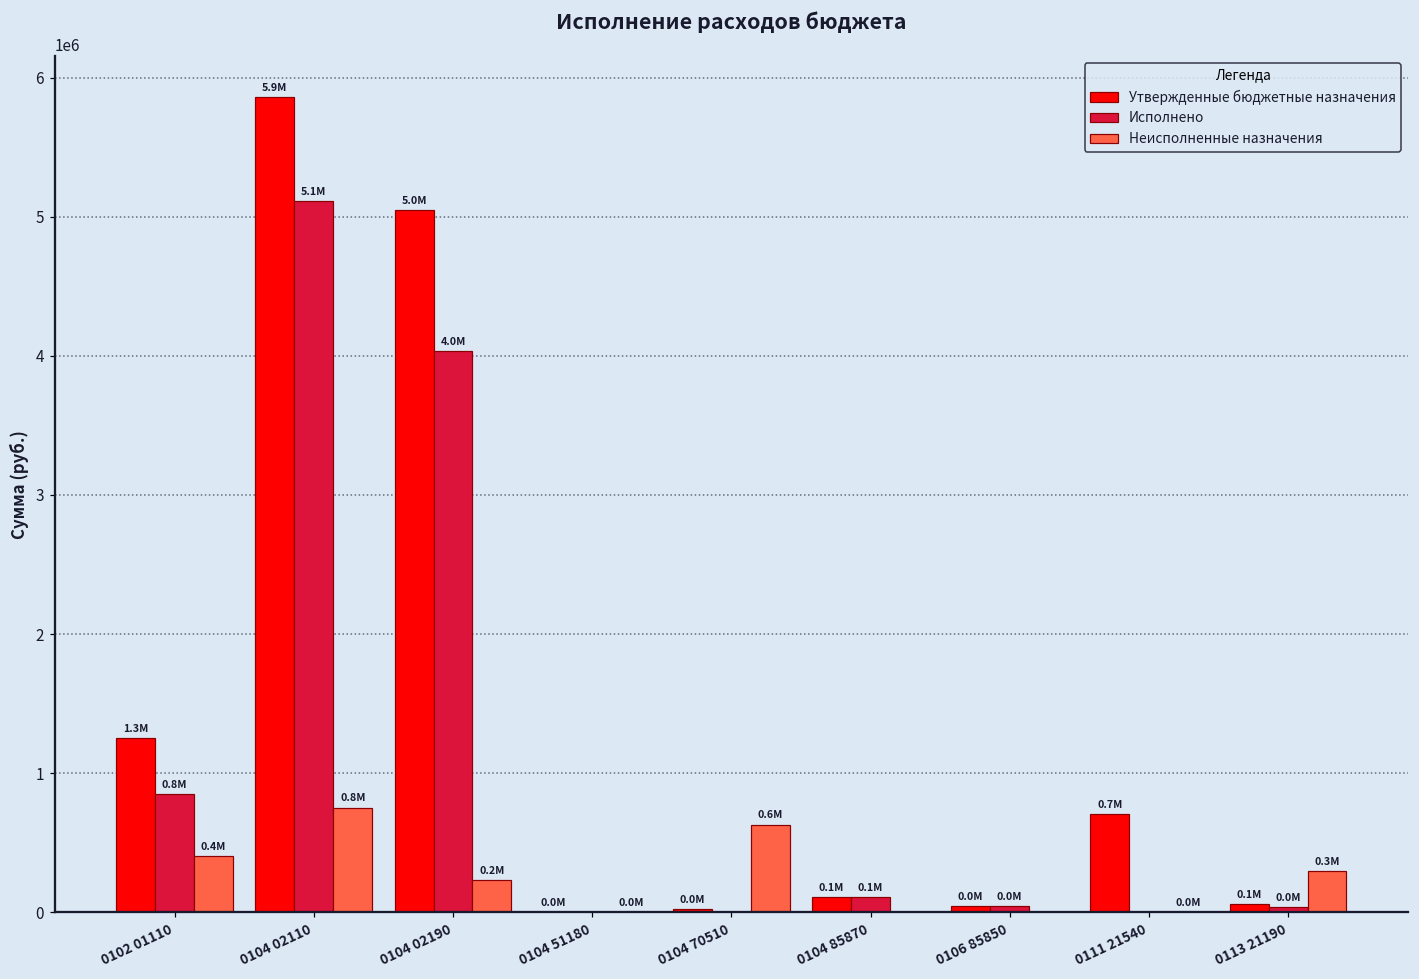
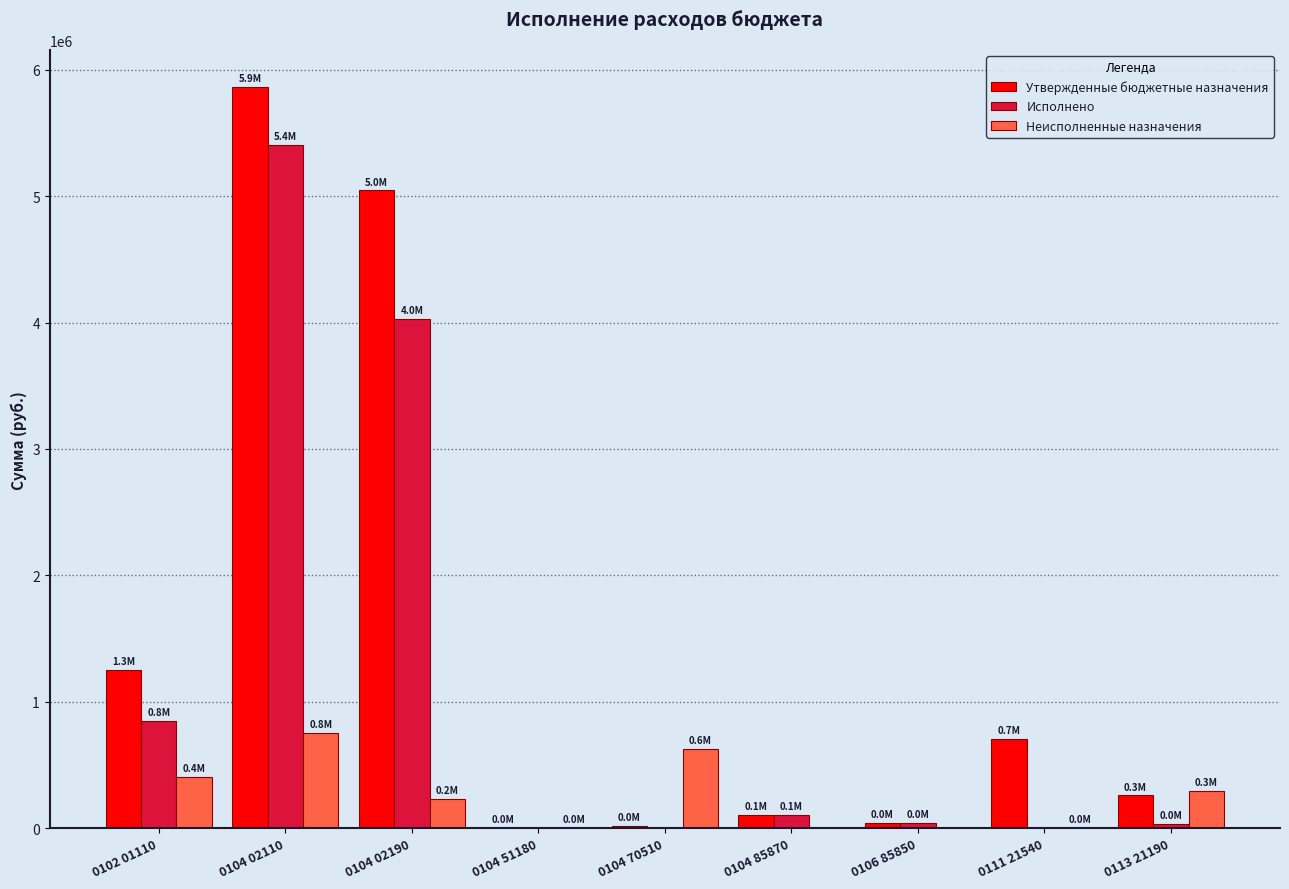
  {
    "Утвержденные бюджетные назначения": {
      "0102 01110": "1.3M",
      "0104 02110": "5.9M",
      "0104 02190": "5.0M",
      "0104 85870": "0.1M",
      "0111 21540": "0.7M",
-     "0113 21190": "0.1M"
+     "0113 21190": "0.3M"
    },
    "Исполнено": {
      "0102 01110": "0.8M",
-     "0104 02110": "5.1M",
+     "0104 02110": "5.4M",
      "0104 02190": "4.0M",
      "0104 51180": "0.0M",
      "0104 70510": "0.0M",
      "0104 85870": "0.1M",
      "0111 21540": "0.0M"
    },
    "Неисполненные назначения": {
      "0102 01110": "0.4M",
      "0104 02110": "0.8M",
      "0104 02190": "0.2M",
      "0104 70510": "0.6M",
      "0113 21190": "0.3M"
    }
  }
